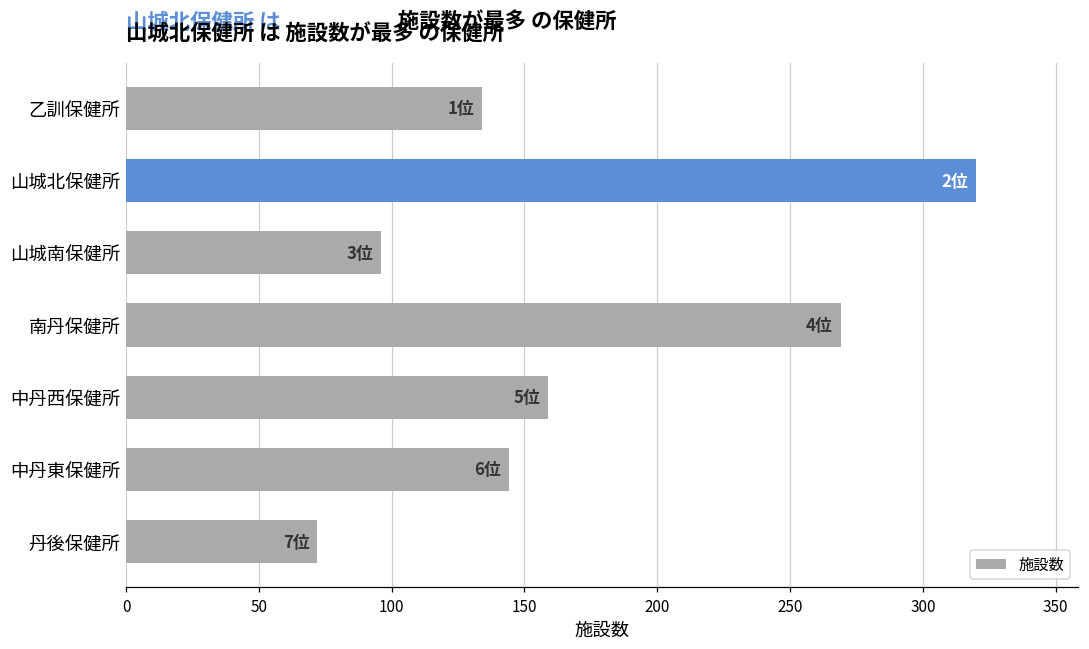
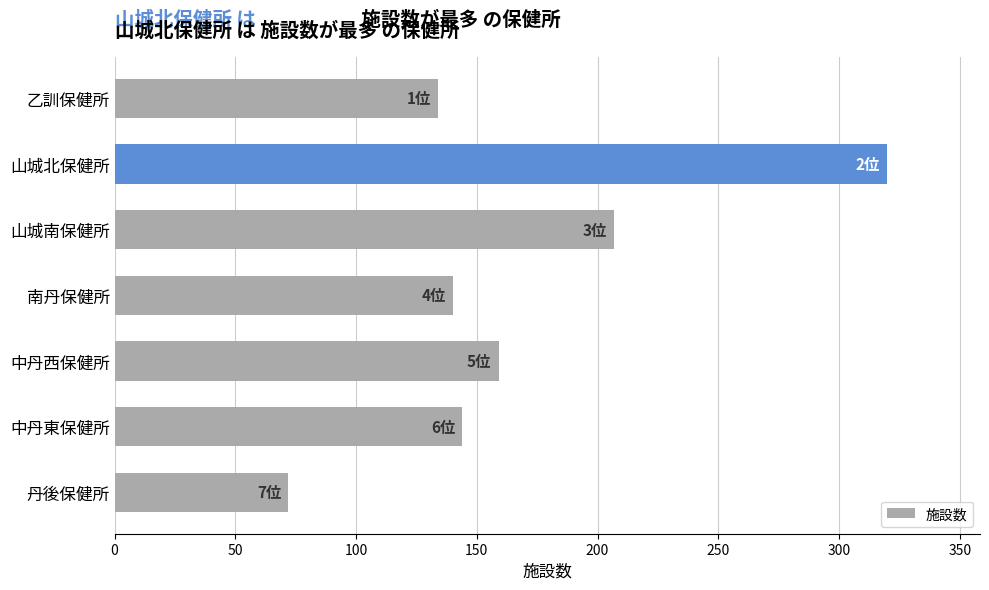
  {
-   "山城南保健所": 96,
-   "南丹保健所": 269
+   "山城南保健所": 207,
+   "南丹保健所": 140
  }
